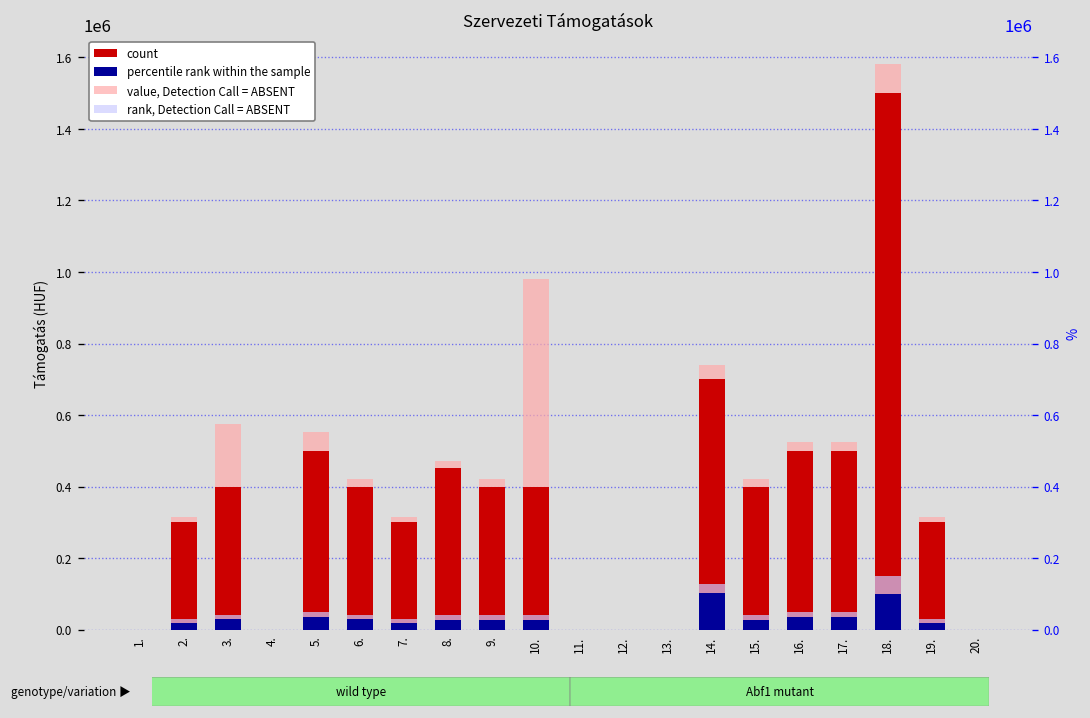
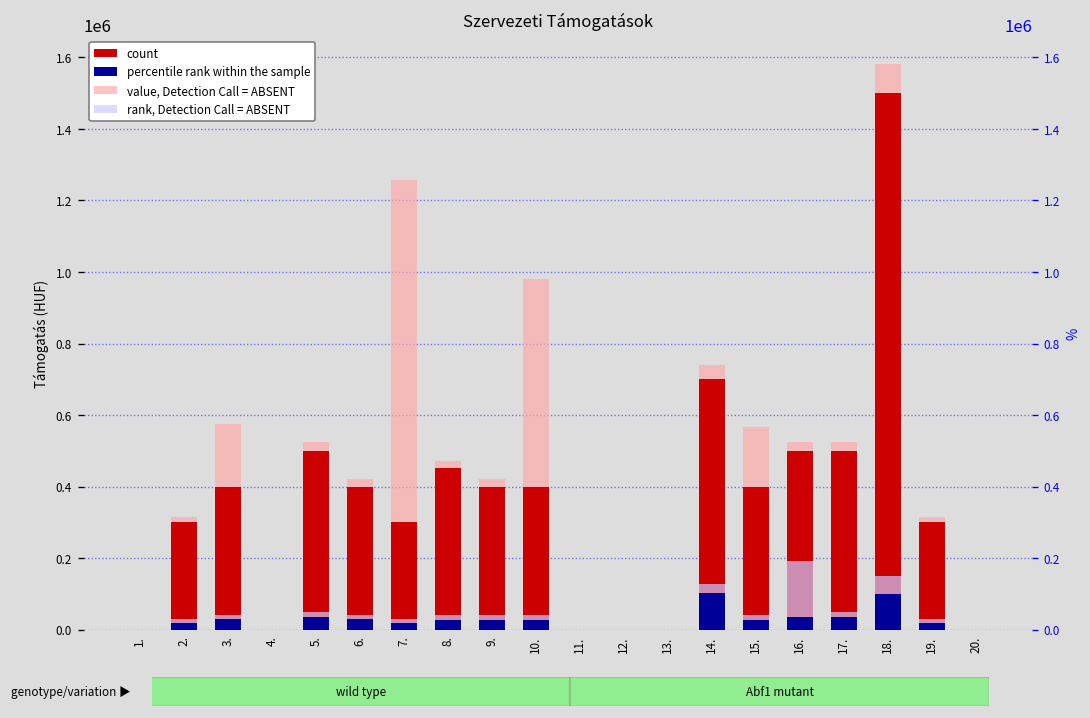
  {
    "count": {
      "1.": 0,
      "2.": 300000,
      "3.": 400000,
      "4.": 0,
      "5.": 500000,
      "6.": 400000,
      "7.": 300000,
      "8.": 450000,
      "9.": 400000,
      "10.": 400000,
      "11.": 0,
      "12.": 0,
      "13.": 0,
      "14.": 700000,
      "15.": 400000,
      "16.": 500000,
      "17.": 500000,
      "18.": 1500000,
      "19.": 300000,
      "20.": 0
    },
    "percentile rank within the sample": {
      "1.": 0,
      "4.": 0,
      "11.": 0,
      "12.": 0,
      "13.": 0,
      "20.": 0
    },
    "value, Detection Call = ABSENT": {
      "1.": 0,
      "2.": 20000,
      "3.": 170000,
      "4.": 0,
-     "5.": 50000,
+     "5.": 30000,
      "6.": 20000,
-     "7.": 20000,
+     "7.": 960000,
      "8.": 20000,
      "9.": 20000,
      "10.": 580000,
      "11.": 0,
      "12.": 0,
      "13.": 0,
      "14.": 40000,
-     "15.": 20000,
+     "15.": 170000,
      "16.": 30000,
      "17.": 30000,
      "18.": 80000,
      "19.": 20000,
      "20.": 0
    },
    "rank, Detection Call = ABSENT": {
      "1.": 0,
      "4.": 0,
      "11.": 0,
      "12.": 0,
      "13.": 0,
-     "16.": 20000,
+     "16.": 160000,
      "20.": 0
    }
  }
